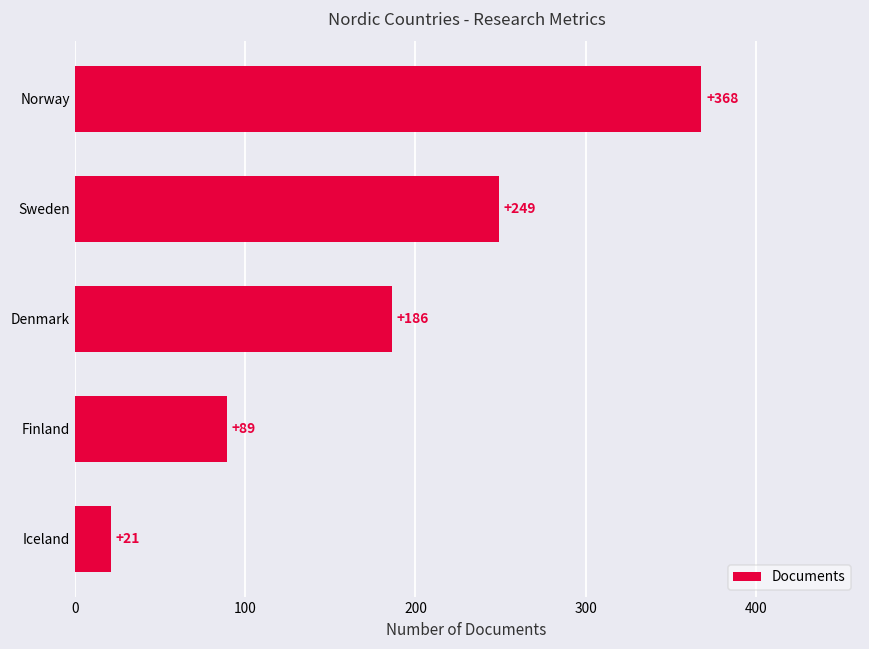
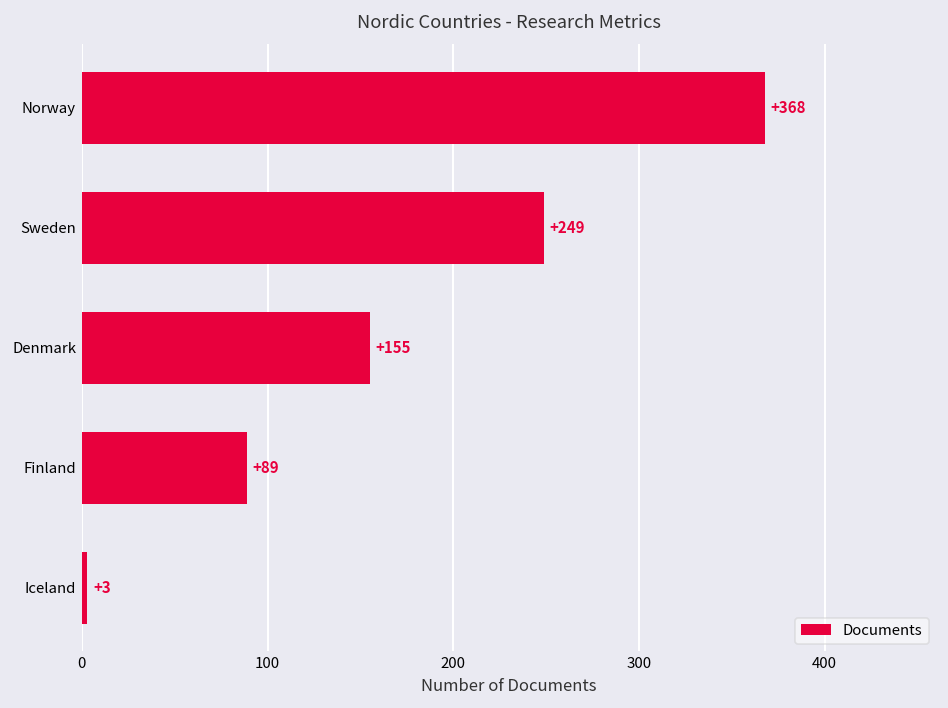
  {
    "Norway": "+368",
    "Sweden": "+249",
-   "Denmark": "+186",
+   "Denmark": "+155",
    "Finland": "+89",
-   "Iceland": "+21"
+   "Iceland": "+3"
  }
